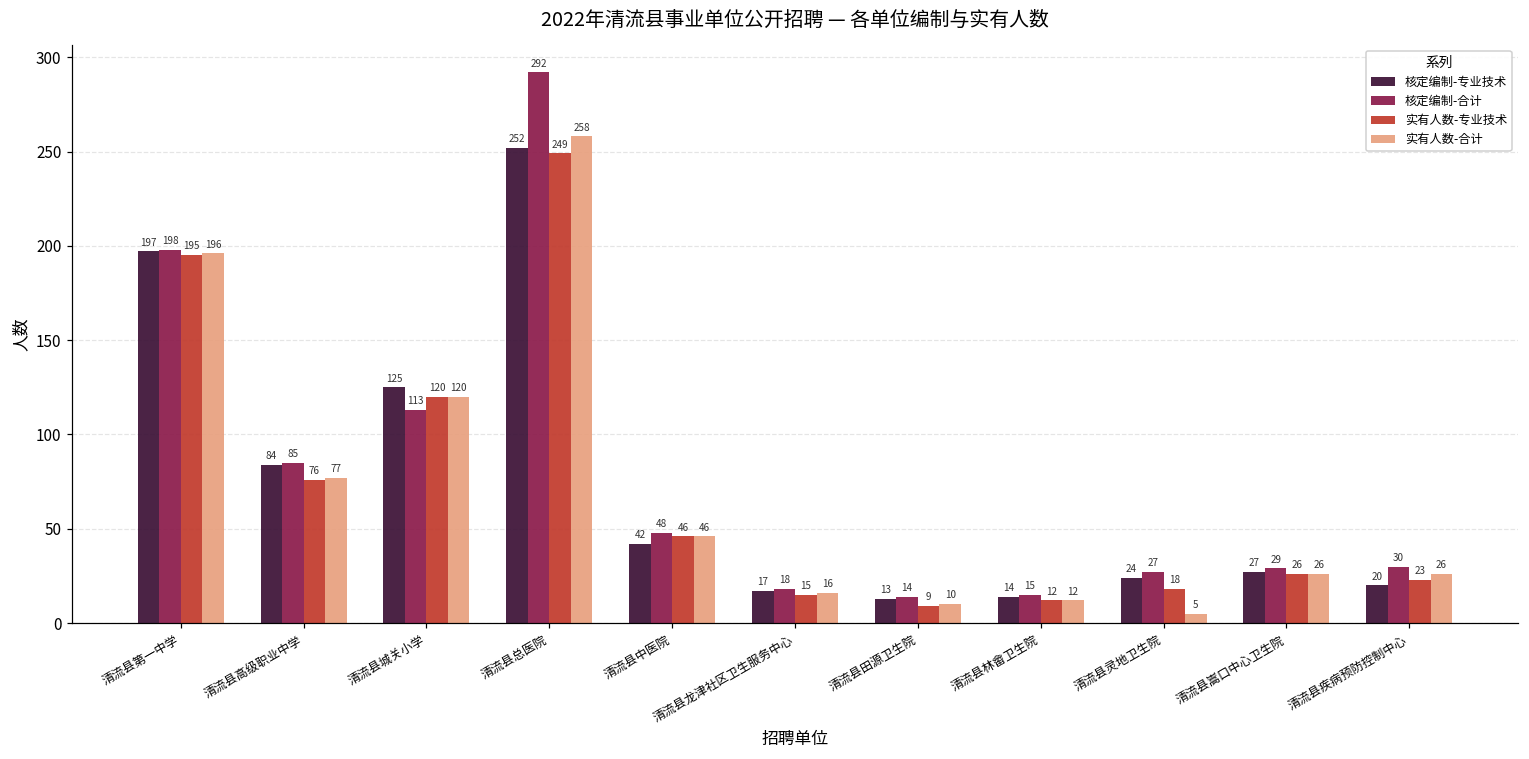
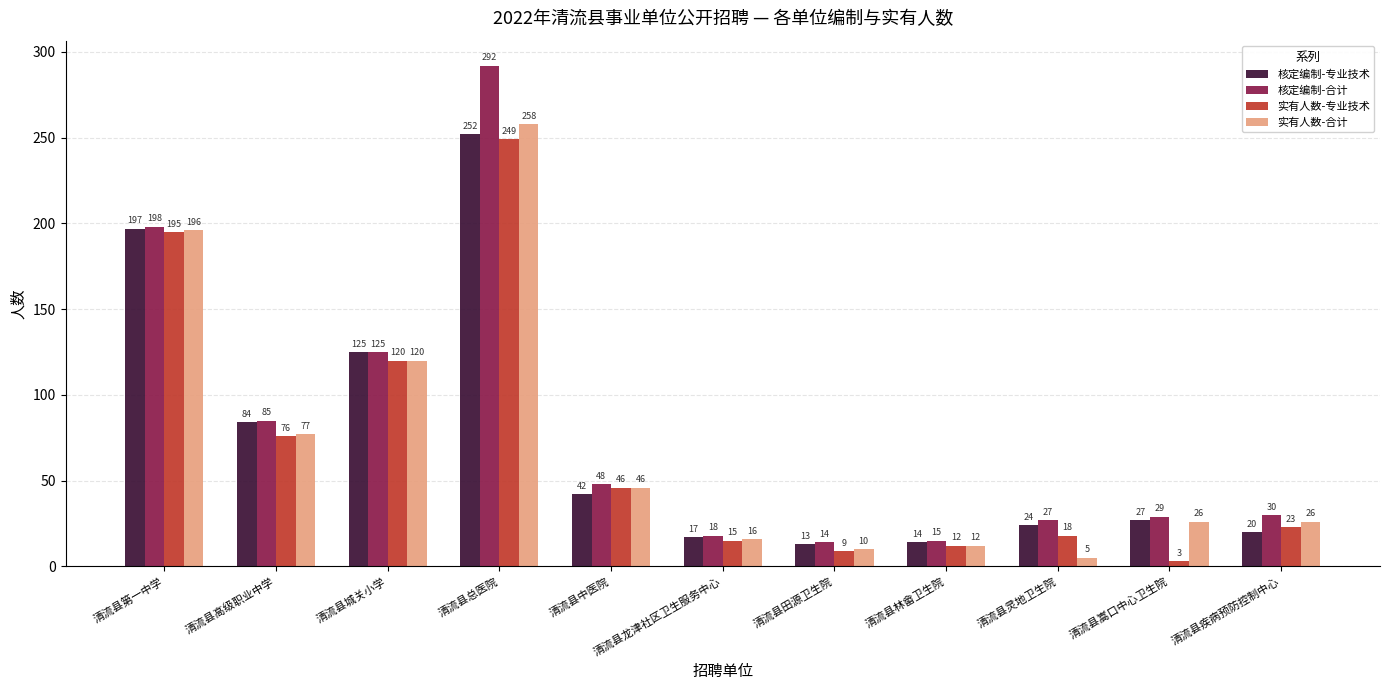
  {
    "核定编制-专业技术": {
      "清流县第一中学": 197,
      "清流县高级职业中学": 84,
      "清流县城关小学": 125,
      "清流县总医院": 252,
      "清流县中医院": 42,
      "清流县龙津社区卫生服务中心": 17,
      "清流县田源卫生院": 13,
      "清流县林畲卫生院": 14,
      "清流县灵地卫生院": 24,
      "清流县嵩口中心卫生院": 27,
      "清流县疾病预防控制中心": 20
    },
    "核定编制-合计": {
      "清流县第一中学": 198,
      "清流县高级职业中学": 85,
-     "清流县城关小学": 113,
+     "清流县城关小学": 125,
      "清流县总医院": 292,
      "清流县中医院": 48,
      "清流县龙津社区卫生服务中心": 18,
      "清流县田源卫生院": 14,
      "清流县林畲卫生院": 15,
      "清流县灵地卫生院": 27,
      "清流县嵩口中心卫生院": 29,
      "清流县疾病预防控制中心": 30
    },
    "实有人数-专业技术": {
      "清流县第一中学": 195,
      "清流县高级职业中学": 76,
      "清流县城关小学": 120,
      "清流县总医院": 249,
      "清流县中医院": 46,
      "清流县龙津社区卫生服务中心": 15,
      "清流县田源卫生院": 9,
      "清流县林畲卫生院": 12,
      "清流县灵地卫生院": 18,
-     "清流县嵩口中心卫生院": 26,
+     "清流县嵩口中心卫生院": 3,
      "清流县疾病预防控制中心": 23
    },
    "实有人数-合计": {
      "清流县第一中学": 196,
      "清流县高级职业中学": 77,
      "清流县城关小学": 120,
      "清流县总医院": 258,
      "清流县中医院": 46,
      "清流县龙津社区卫生服务中心": 16,
      "清流县田源卫生院": 10,
      "清流县林畲卫生院": 12,
      "清流县灵地卫生院": 5,
      "清流县嵩口中心卫生院": 26,
      "清流县疾病预防控制中心": 26
    }
  }
